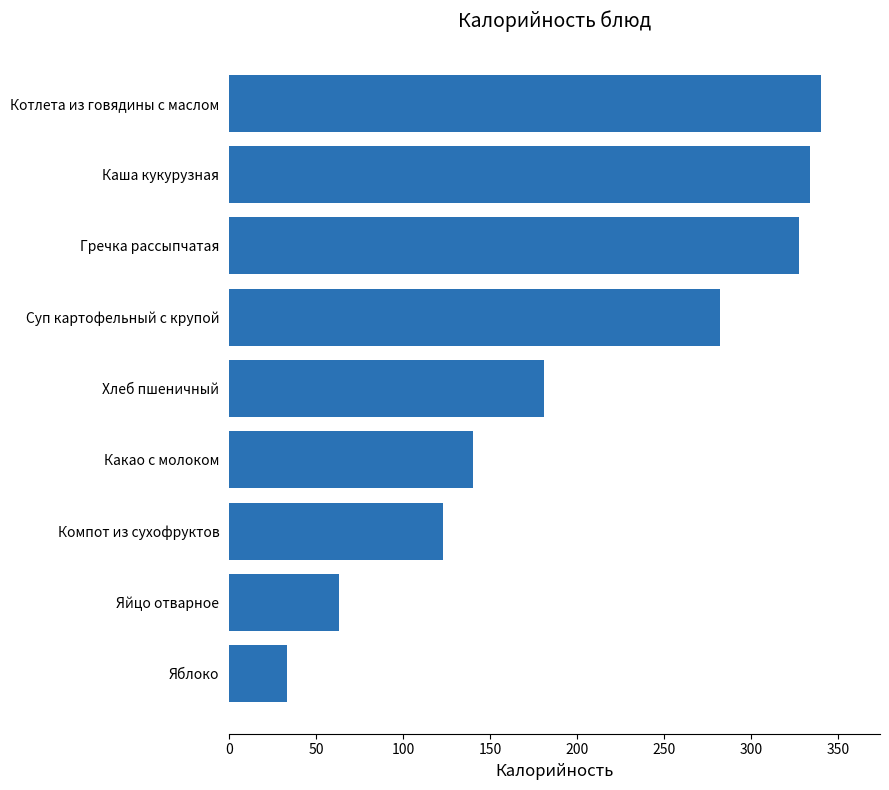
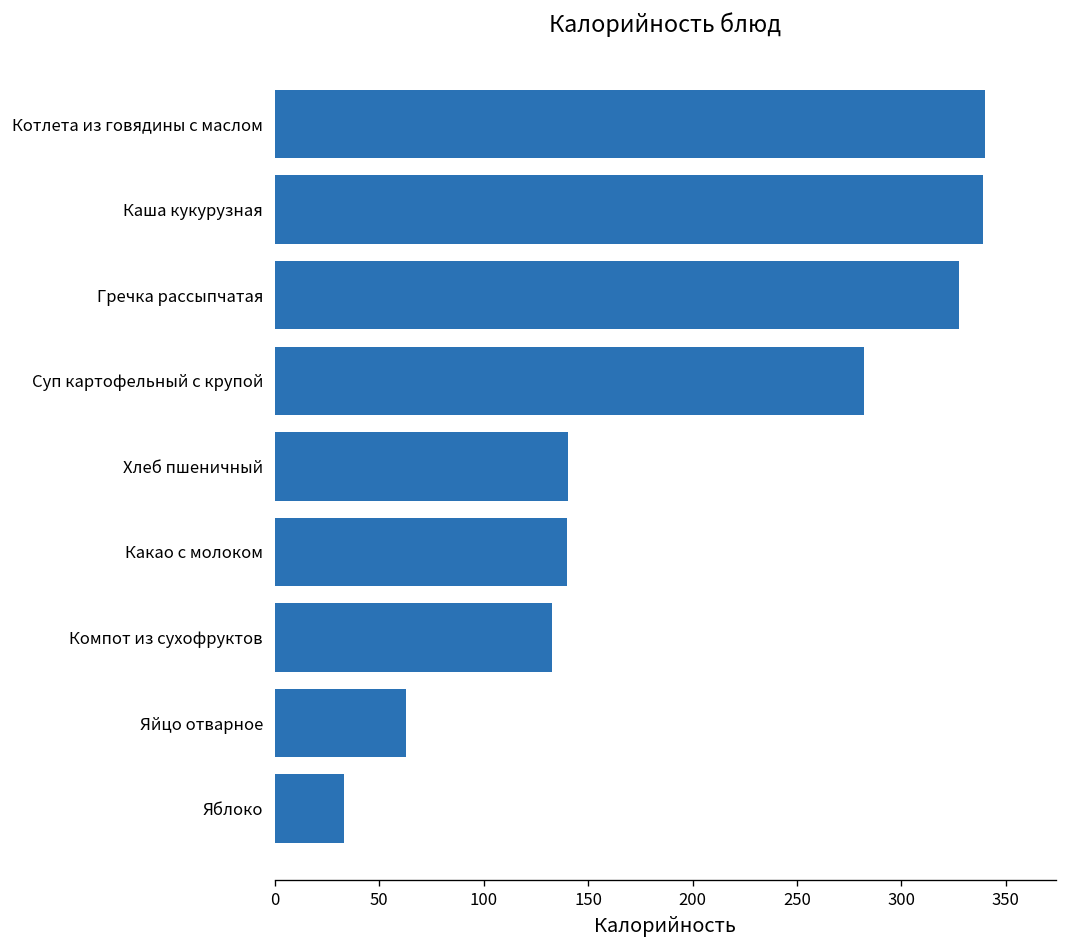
  {
    "Котлета из говядины с маслом": 340,
-   "Каша кукурузная": 334,
+   "Каша кукурузная": 339,
    "Гречка рассыпчатая": 328,
    "Суп картофельный с крупой": 282,
-   "Хлеб пшеничный": 181,
+   "Хлеб пшеничный": 140,
    "Какао с молоком": 140,
-   "Компот из сухофруктов": 123,
+   "Компот из сухофруктов": 133,
    "Яйцо отварное": 63,
    "Яблоко": 33
  }
